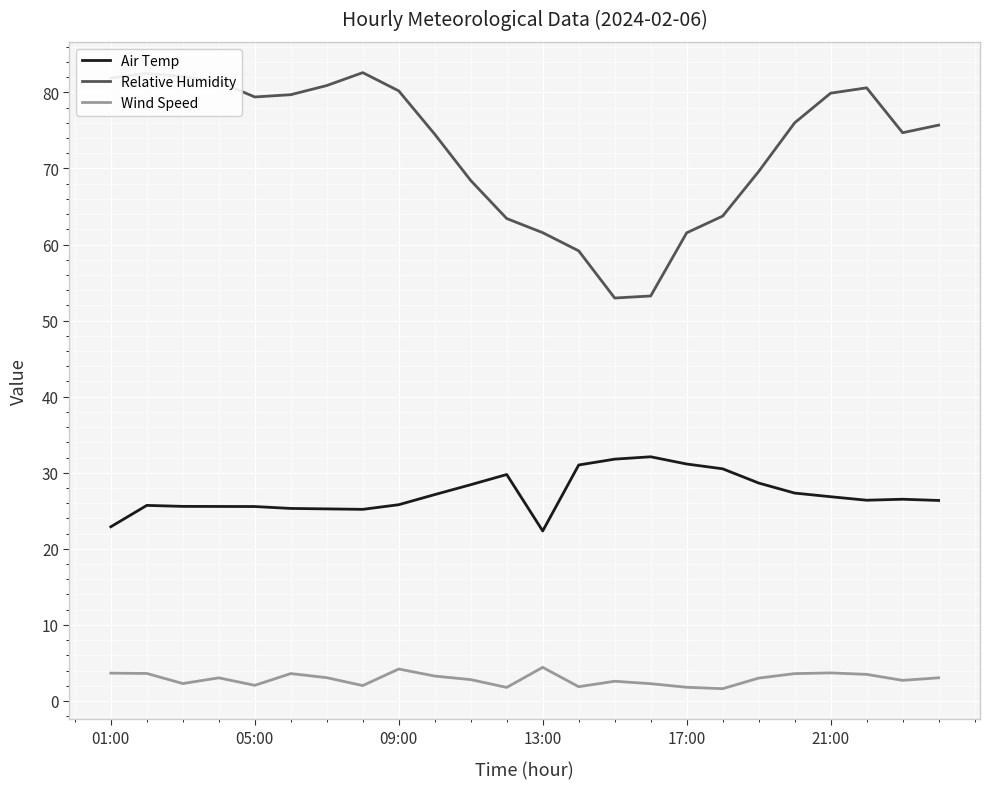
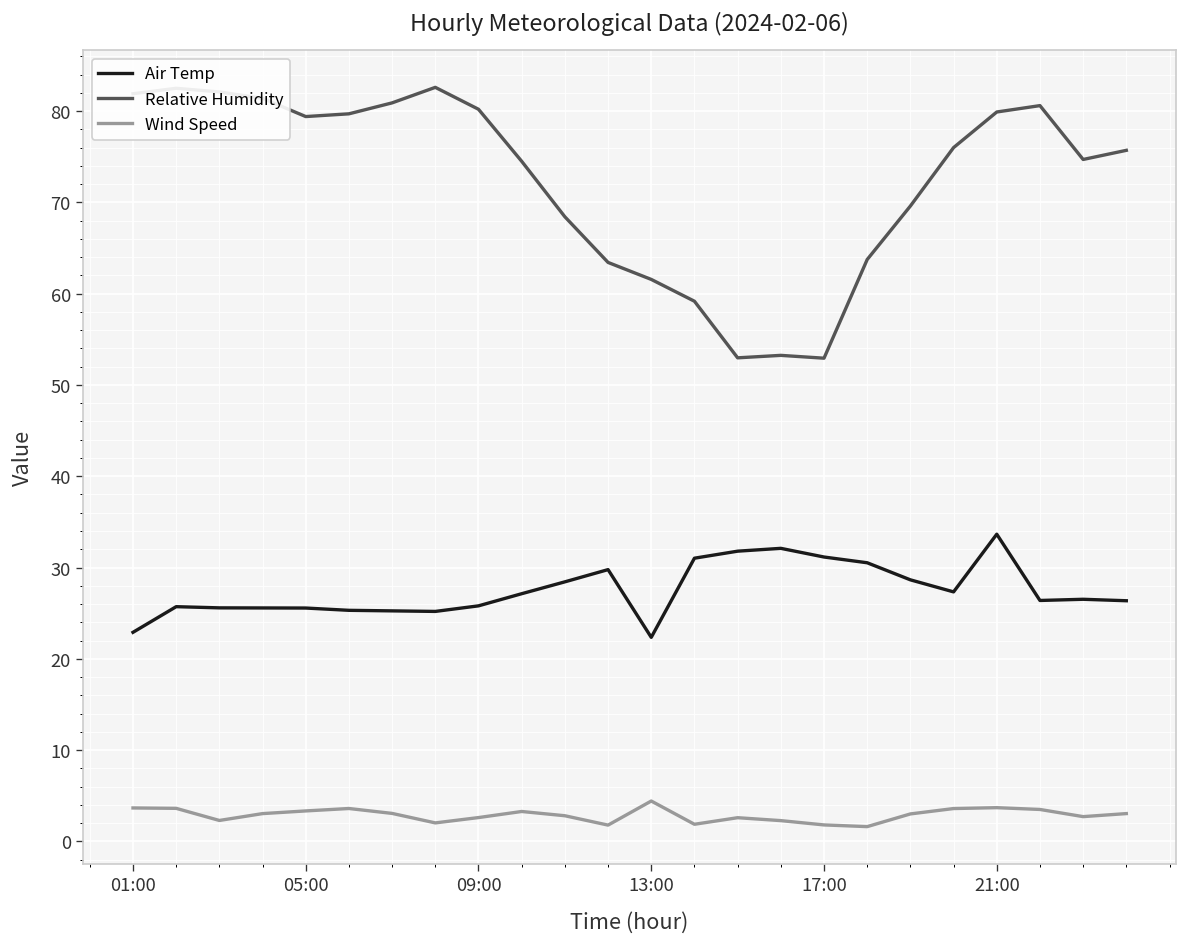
  {
    "Air Temp": {
      "01:00": 23,
      "05:00": 26,
      "09:00": 26,
      "13:00": 22,
      "17:00": 31,
-     "21:00": 27
+     "21:00": 34
    },
    "Relative Humidity": {
      "05:00": 79,
      "09:00": 80,
      "13:00": 62,
-     "17:00": 62,
+     "17:00": 53,
      "21:00": 80
    },
    "Wind Speed": {
      "01:00": 4,
-     "05:00": 2,
-     "09:00": 4,
+     "05:00": 3,
+     "09:00": 3,
      "13:00": 4,
      "17:00": 2,
      "21:00": 4
    }
  }
